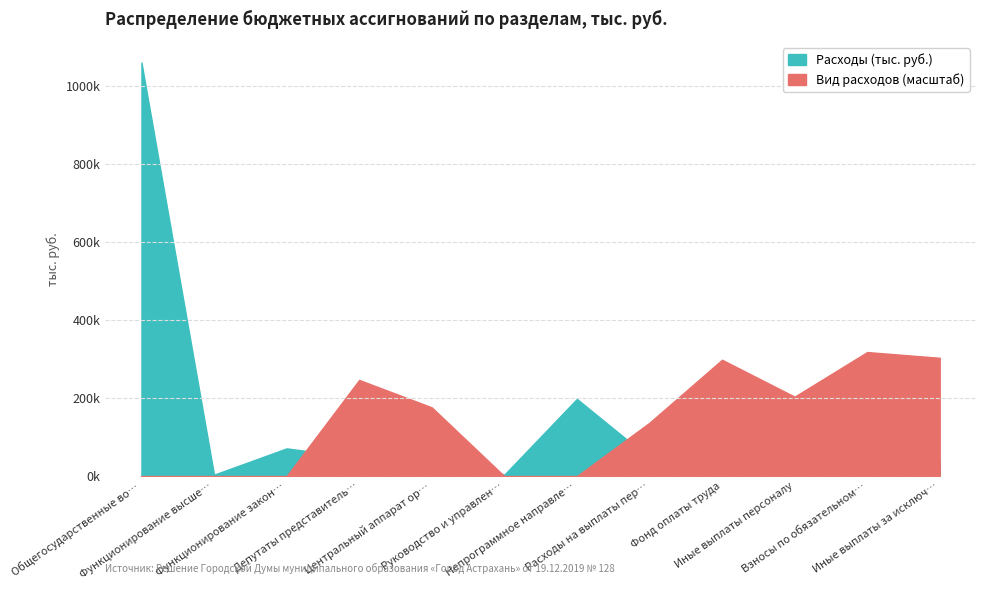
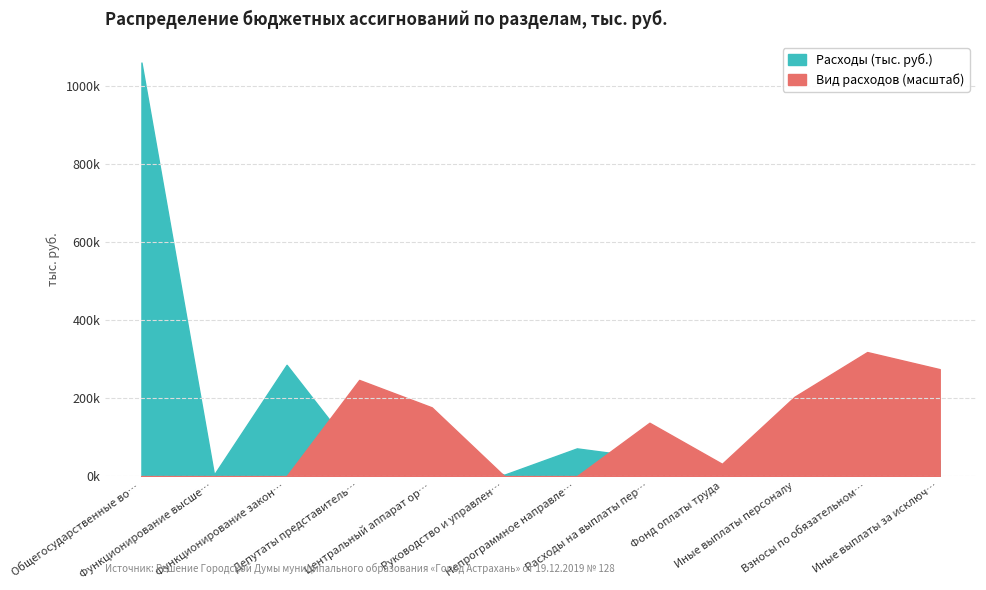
  {
    "Расходы (тыс. руб.)": {
      "Общегосударственные во…": 1060000,
-     "Функционирование закон…": 70000,
-     "Непрограммное направле…": 200000
+     "Функционирование закон…": 290000,
+     "Непрограммное направле…": 70000
    },
    "Вид расходов (масштаб)": {
      "Общегосударственные во…": 0,
      "Функционирование закон…": 0,
      "Депутаты представитель…": 250000,
      "Центральный аппарат ор…": 180000,
      "Непрограммное направле…": 0,
      "Расходы на выплаты пер…": 140000,
-     "Фонд оплаты труда": 300000,
+     "Фонд оплаты труда": 30000,
      "Иные выплаты персоналу": 200000,
      "Взносы по обязательном…": 320000,
-     "Иные выплаты за исключ…": 300000
+     "Иные выплаты за исключ…": 270000
    }
  }
